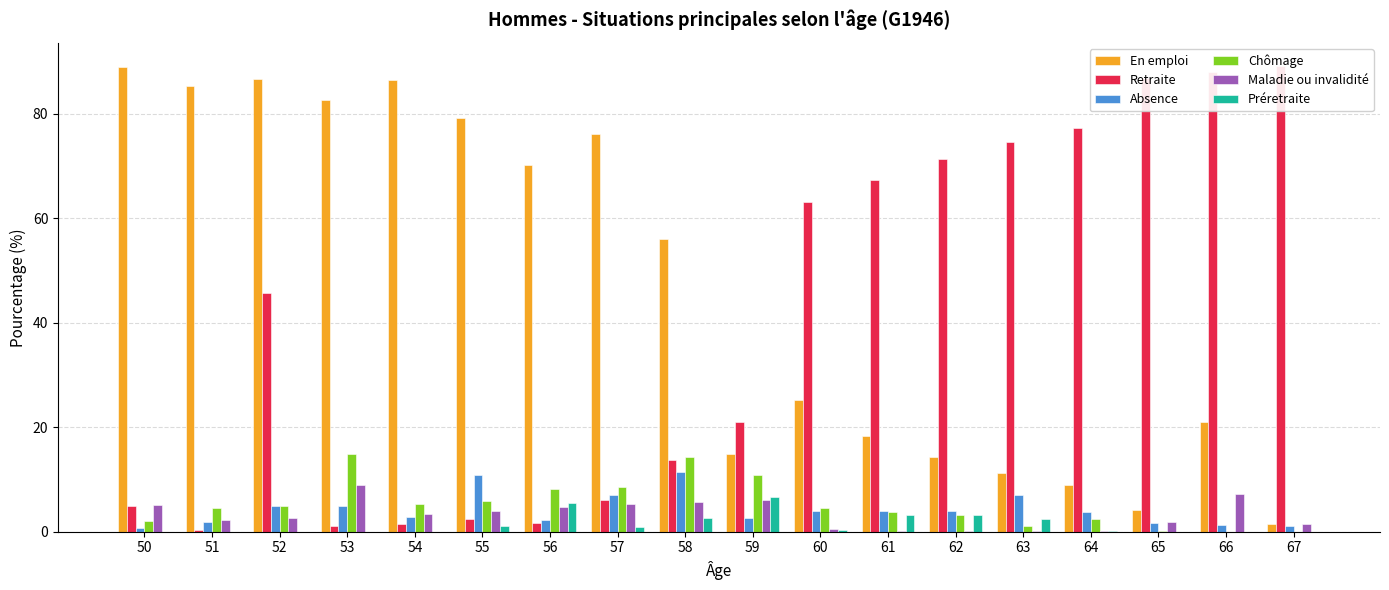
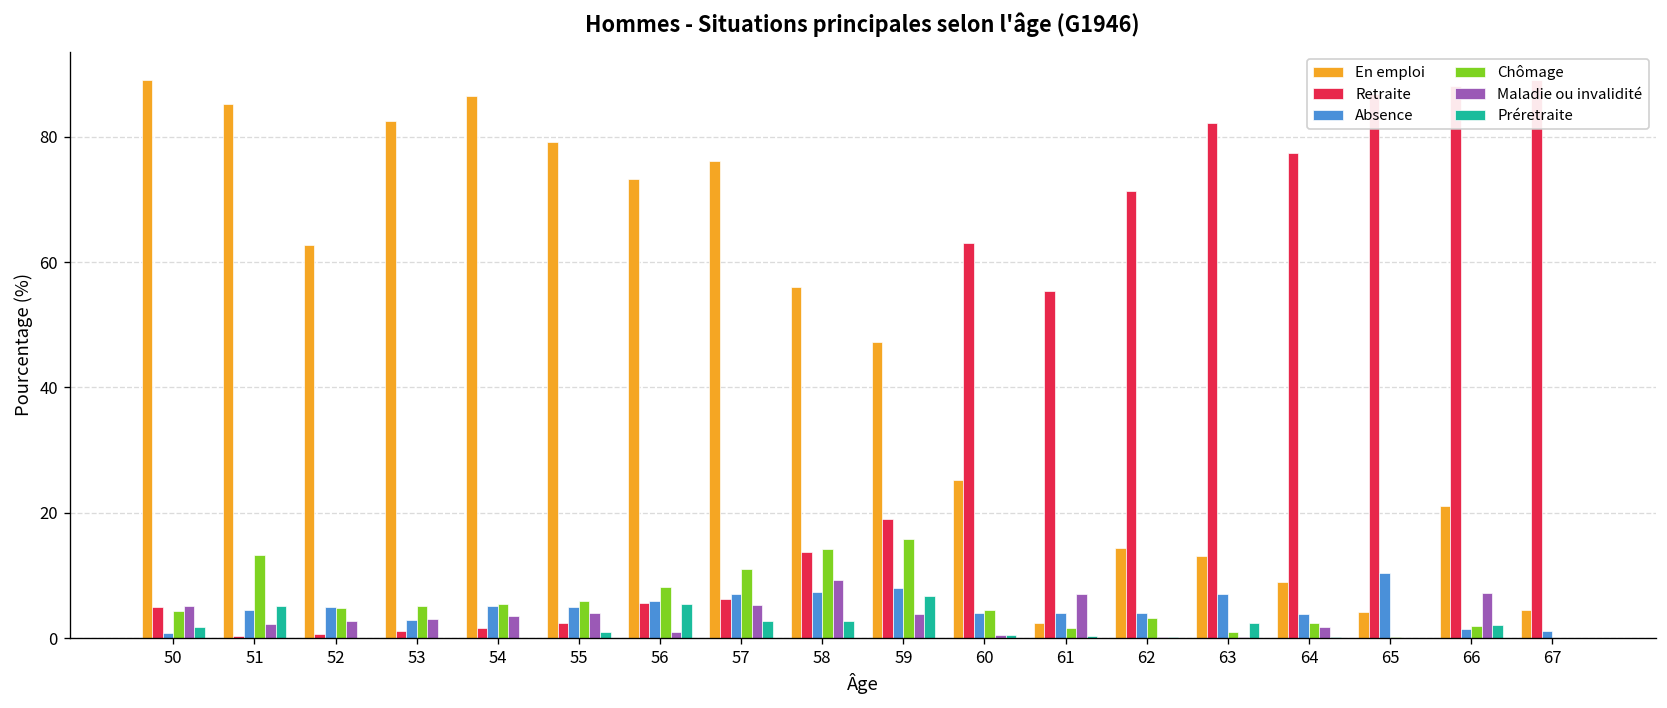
  {
    "En emploi": {
      "50": 89,
      "51": 85,
-     "52": 87,
+     "52": 63,
      "53": 83,
      "54": 87,
      "55": 79,
-     "56": 70,
+     "56": 73,
      "57": 76,
      "58": 56,
-     "59": 15,
+     "59": 47,
      "60": 25,
-     "61": 18,
+     "61": 2,
      "62": 14,
-     "63": 11,
+     "63": 13,
      "64": 9,
      "65": 4,
      "66": 21,
-     "67": 2
+     "67": 4
    },
    "Retraite": {
      "50": 5,
-     "52": 46,
+     "52": 1,
      "53": 1,
      "54": 2,
      "55": 2,
-     "56": 2,
+     "56": 6,
      "57": 6,
      "58": 14,
-     "59": 21,
+     "59": 19,
      "60": 63,
-     "61": 67,
+     "61": 55,
      "62": 71,
-     "63": 75,
+     "63": 82,
      "64": 77
    },
    "Absence": {
      "50": 1,
-     "51": 2,
+     "51": 4,
      "52": 5,
-     "53": 5,
-     "54": 3,
-     "55": 11,
-     "56": 2,
+     "53": 3,
+     "54": 5,
+     "55": 5,
+     "56": 6,
      "57": 7,
-     "58": 12,
-     "59": 3,
+     "58": 7,
+     "59": 8,
      "60": 4,
      "61": 4,
      "62": 4,
      "63": 7,
      "64": 4,
-     "65": 2,
+     "65": 10,
      "66": 1,
      "67": 1
    },
    "Chômage": {
-     "50": 2,
-     "51": 5,
+     "50": 4,
+     "51": 13,
      "52": 5,
-     "53": 15,
+     "53": 5,
      "54": 5,
      "55": 6,
      "56": 8,
-     "57": 9,
+     "57": 11,
      "58": 14,
-     "59": 11,
+     "59": 16,
      "60": 4,
-     "61": 4,
+     "61": 2,
      "62": 3,
      "63": 1,
      "64": 2,
-     "66": 0,
+     "66": 2,
      "67": 0
    },
    "Maladie ou invalidité": {
      "50": 5,
      "51": 2,
      "52": 3,
-     "53": 9,
+     "53": 3,
      "54": 3,
      "55": 4,
-     "56": 5,
+     "56": 1,
      "57": 5,
-     "58": 6,
-     "59": 6,
+     "58": 9,
+     "59": 4,
      "60": 0,
-     "61": 0,
-     "64": 0,
-     "65": 2,
+     "61": 7,
+     "64": 2,
+     "65": 0,
      "66": 7,
-     "67": 2
+     "67": 0
    },
    "Préretraite": {
-     "50": 0,
-     "51": 0,
+     "50": 2,
+     "51": 5,
      "52": 0,
      "53": 0,
      "54": 0,
      "55": 1,
      "56": 5,
-     "57": 1,
+     "57": 3,
      "58": 3,
      "59": 7,
-     "61": 3,
-     "62": 3,
+     "61": 0,
+     "62": 0,
      "63": 2,
-     "66": 0,
+     "66": 2,
      "67": 0
    }
  }
